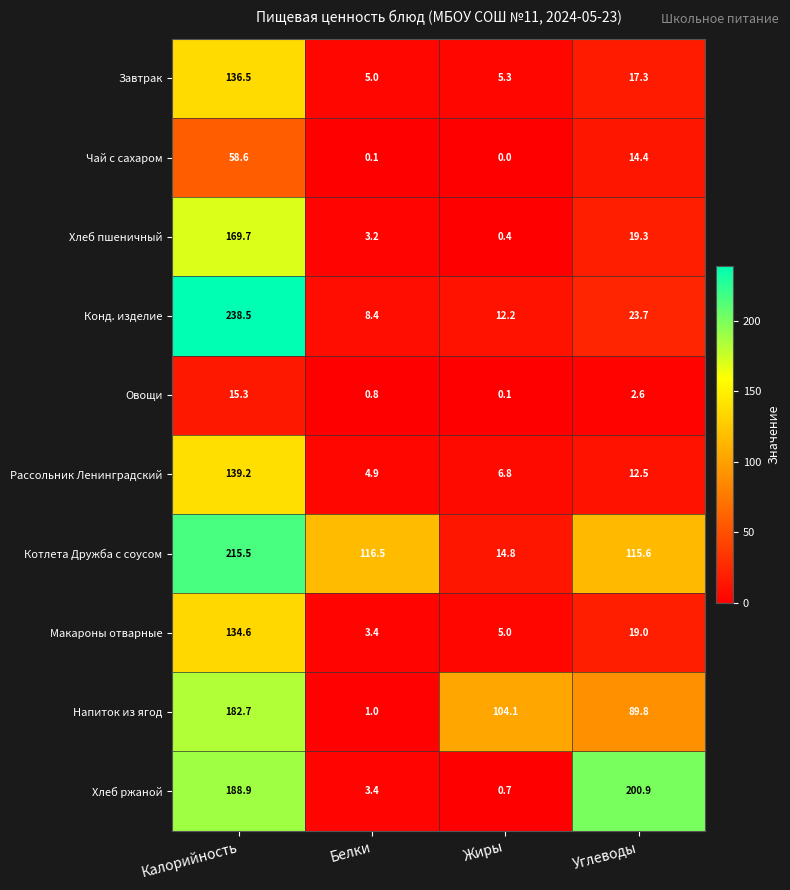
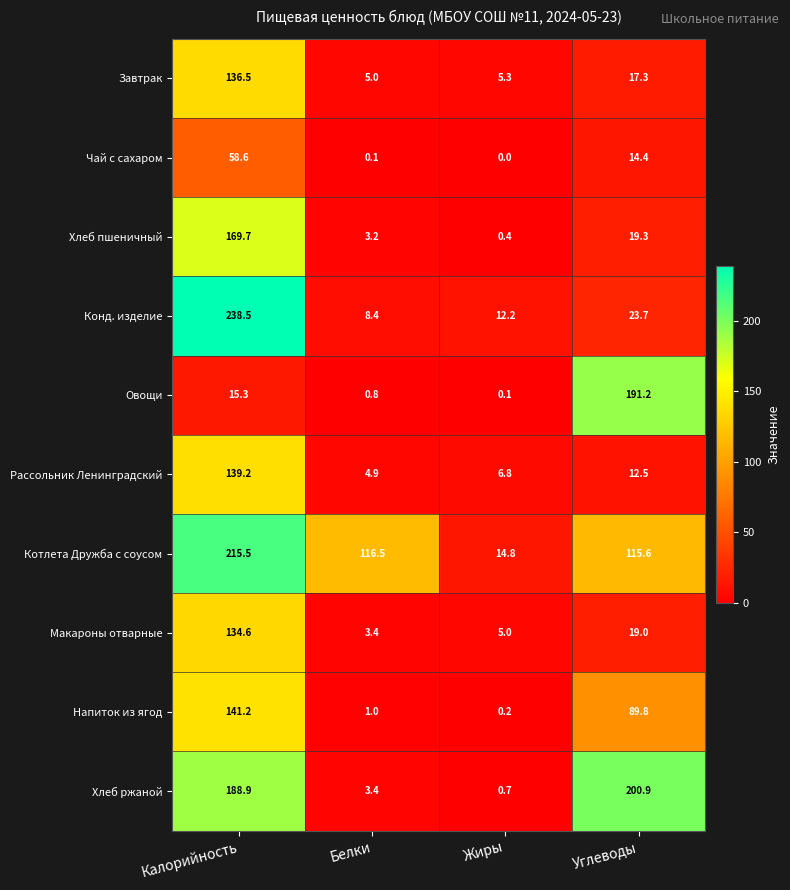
  {
    "Завтрак": {
      "Калорийность": 136.5,
      "Белки": 5.0,
      "Жиры": 5.3,
      "Углеводы": 17.3
    },
    "Чай с сахаром": {
      "Калорийность": 58.6,
      "Белки": 0.1,
      "Жиры": 0.0,
      "Углеводы": 14.4
    },
    "Хлеб пшеничный": {
      "Калорийность": 169.7,
      "Белки": 3.2,
      "Жиры": 0.4,
      "Углеводы": 19.3
    },
    "Конд. изделие": {
      "Калорийность": 238.5,
      "Белки": 8.4,
      "Жиры": 12.2,
      "Углеводы": 23.7
    },
    "Овощи": {
      "Калорийность": 15.3,
      "Белки": 0.8,
      "Жиры": 0.1,
-     "Углеводы": 2.6
+     "Углеводы": 191.2
    },
    "Рассольник Ленинградский": {
      "Калорийность": 139.2,
      "Белки": 4.9,
      "Жиры": 6.8,
      "Углеводы": 12.5
    },
    "Котлета Дружба с соусом": {
      "Калорийность": 215.5,
      "Белки": 116.5,
      "Жиры": 14.8,
      "Углеводы": 115.6
    },
    "Макароны отварные": {
      "Калорийность": 134.6,
      "Белки": 3.4,
      "Жиры": 5.0,
      "Углеводы": 19.0
    },
    "Напиток из ягод": {
-     "Калорийность": 182.7,
+     "Калорийность": 141.2,
      "Белки": 1.0,
-     "Жиры": 104.1,
+     "Жиры": 0.2,
      "Углеводы": 89.8
    },
    "Хлеб ржаной": {
      "Калорийность": 188.9,
      "Белки": 3.4,
      "Жиры": 0.7,
      "Углеводы": 200.9
    }
  }
